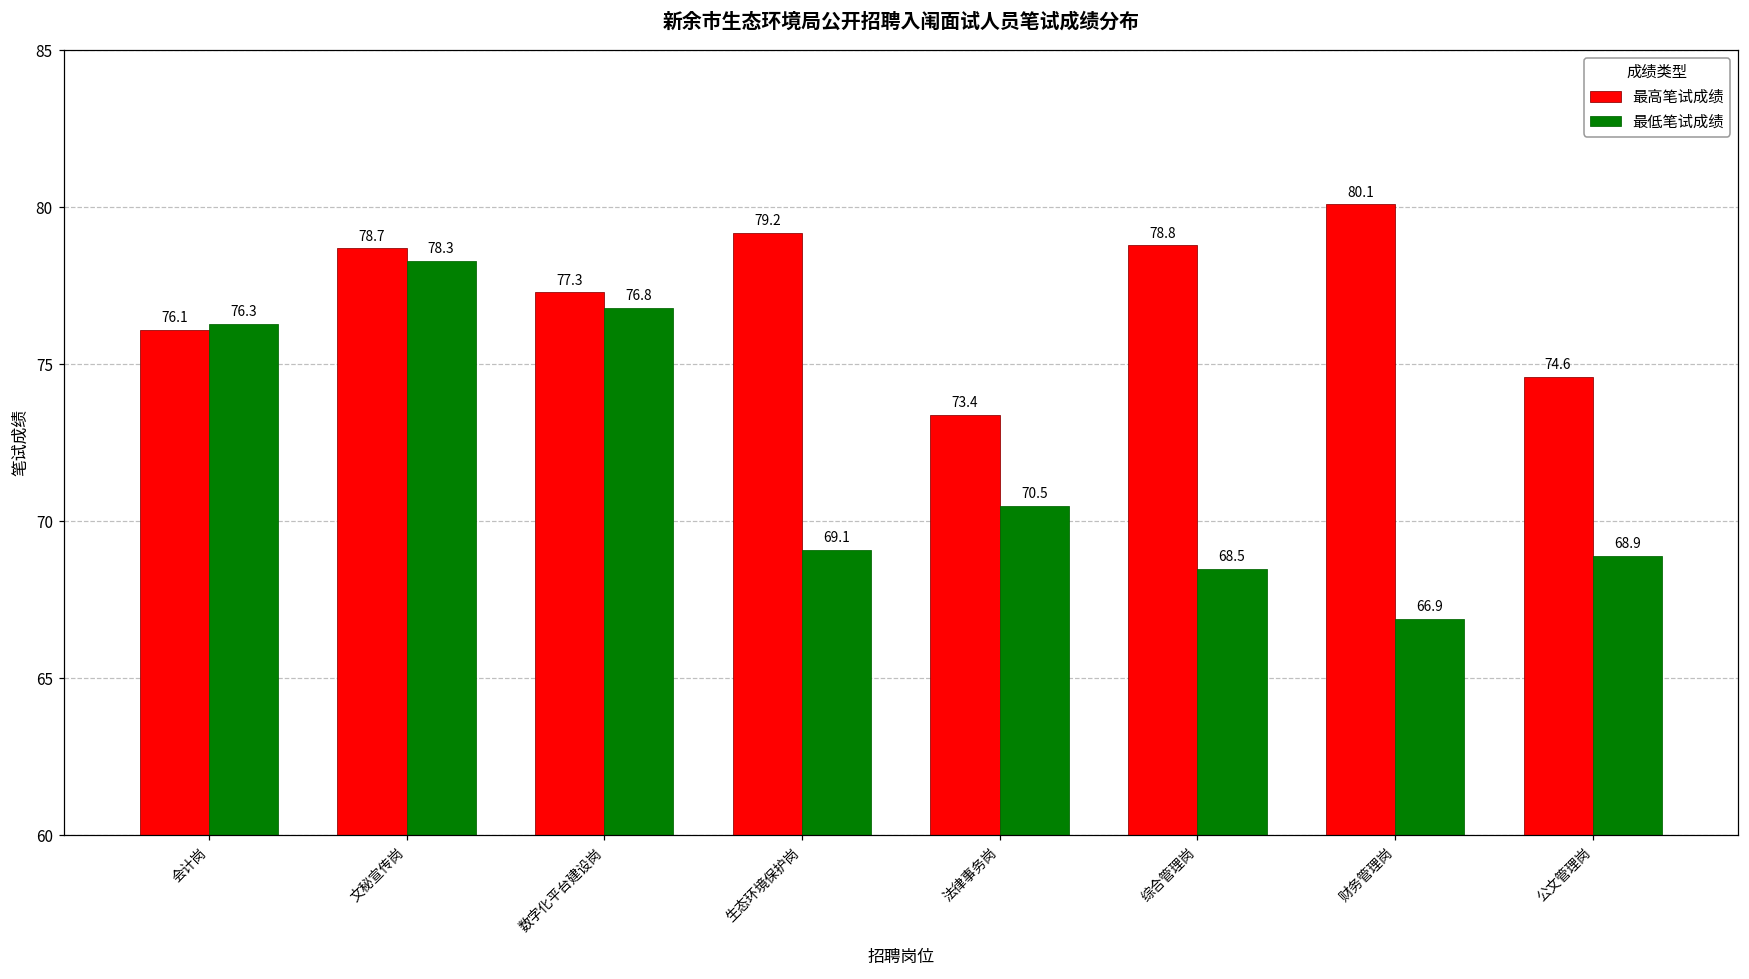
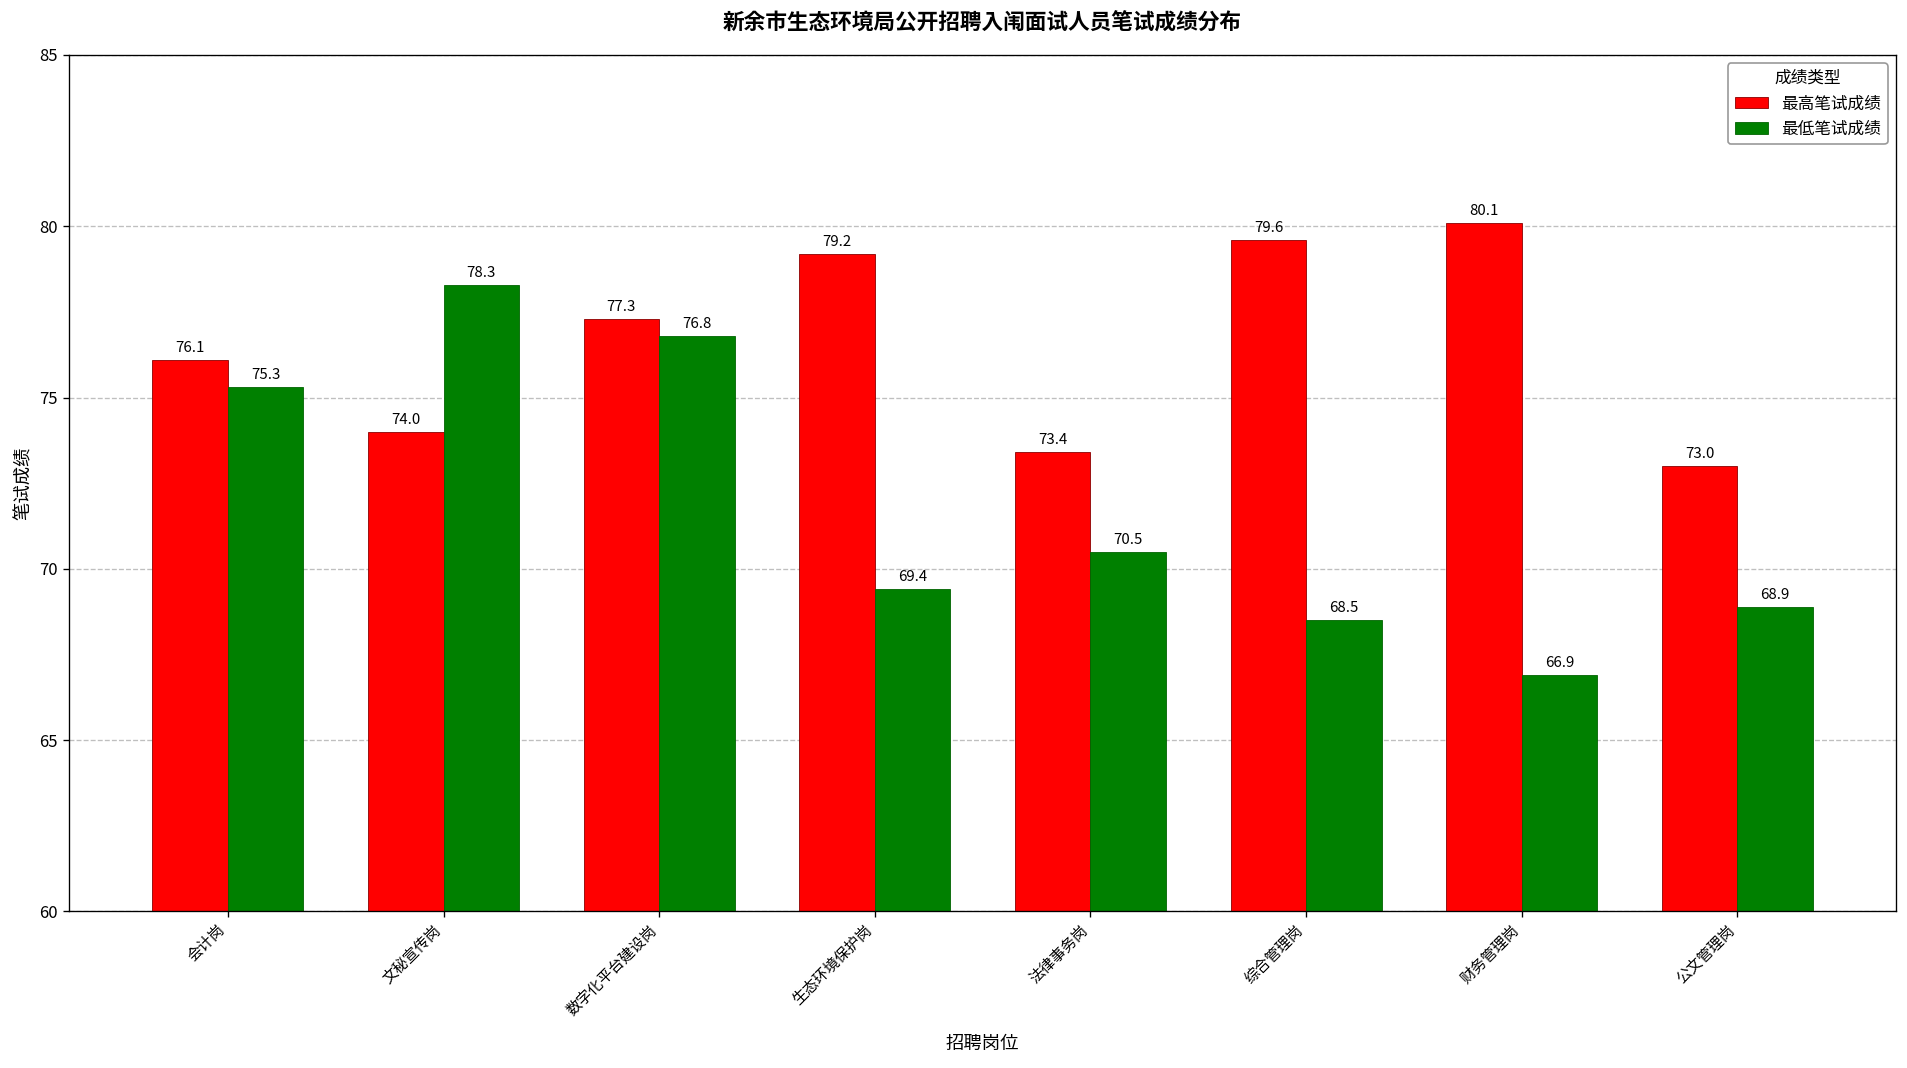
  {
    "最高笔试成绩": {
      "会计岗": 76.1,
-     "文秘宣传岗": 78.7,
+     "文秘宣传岗": 74.0,
      "数字化平台建设岗": 77.3,
      "生态环境保护岗": 79.2,
      "法律事务岗": 73.4,
-     "综合管理岗": 78.8,
+     "综合管理岗": 79.6,
      "财务管理岗": 80.1,
-     "公文管理岗": 74.6
+     "公文管理岗": 73.0
    },
    "最低笔试成绩": {
-     "会计岗": 76.3,
+     "会计岗": 75.3,
      "文秘宣传岗": 78.3,
      "数字化平台建设岗": 76.8,
-     "生态环境保护岗": 69.1,
+     "生态环境保护岗": 69.4,
      "法律事务岗": 70.5,
      "综合管理岗": 68.5,
      "财务管理岗": 66.9,
      "公文管理岗": 68.9
    }
  }
